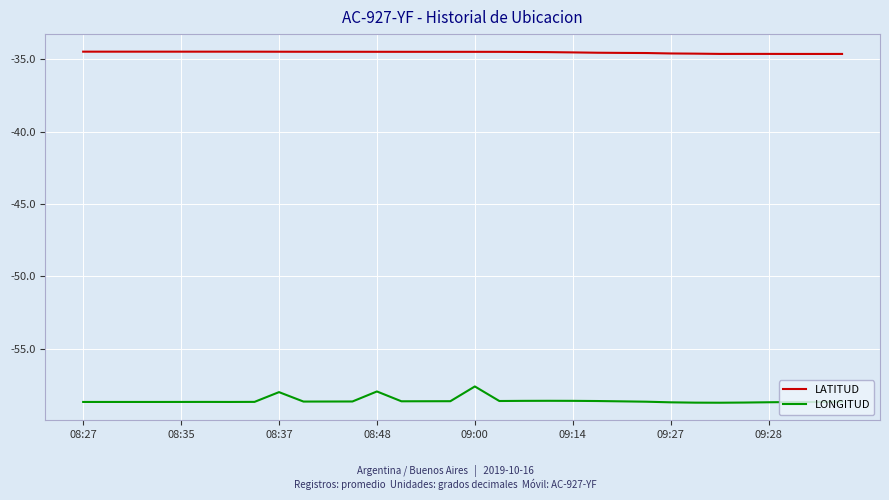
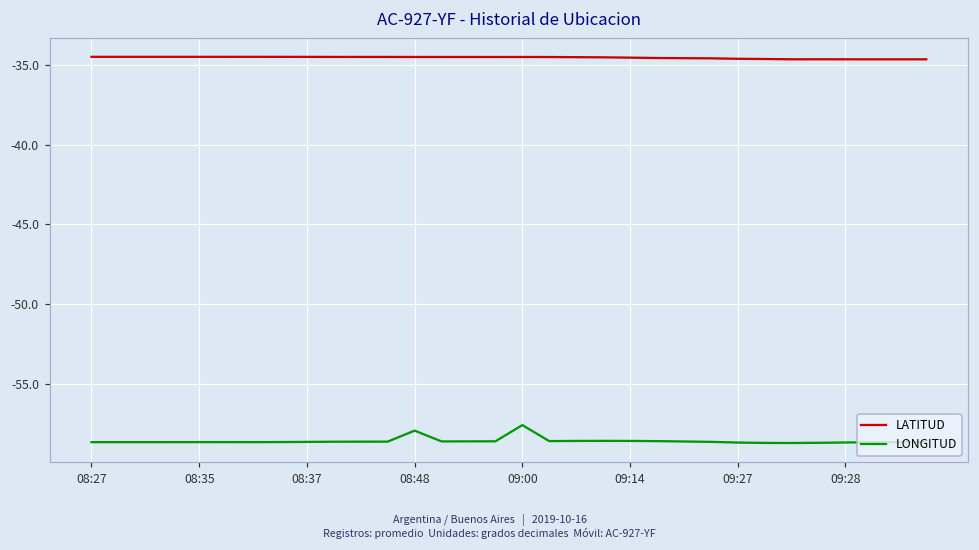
  {
    "LATITUD": {
      "08:37": -34.5,
      "08:48": -34.5,
      "09:00": -34.5
    },
    "LONGITUD": {
-     "08:37": -58.0,
+     "08:37": -58.7,
      "08:48": -57.9,
      "09:00": -57.6
    }
  }
